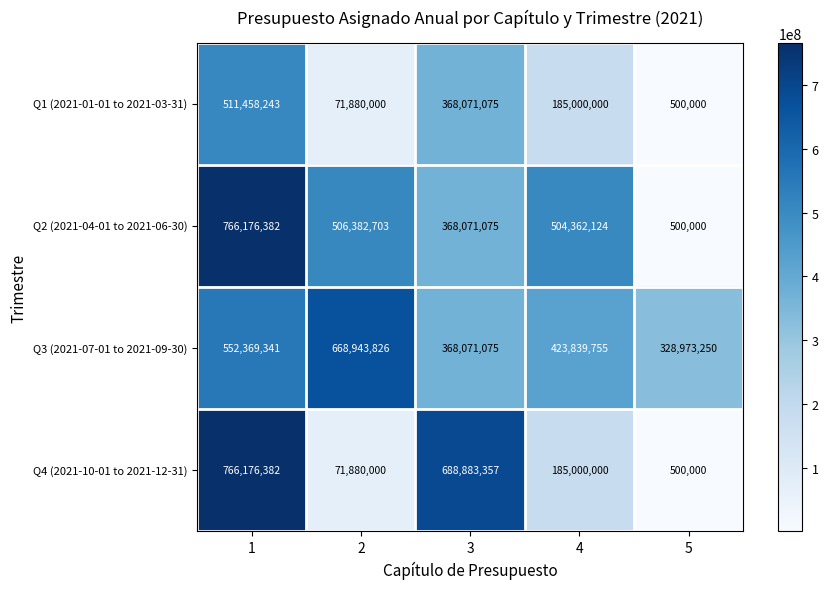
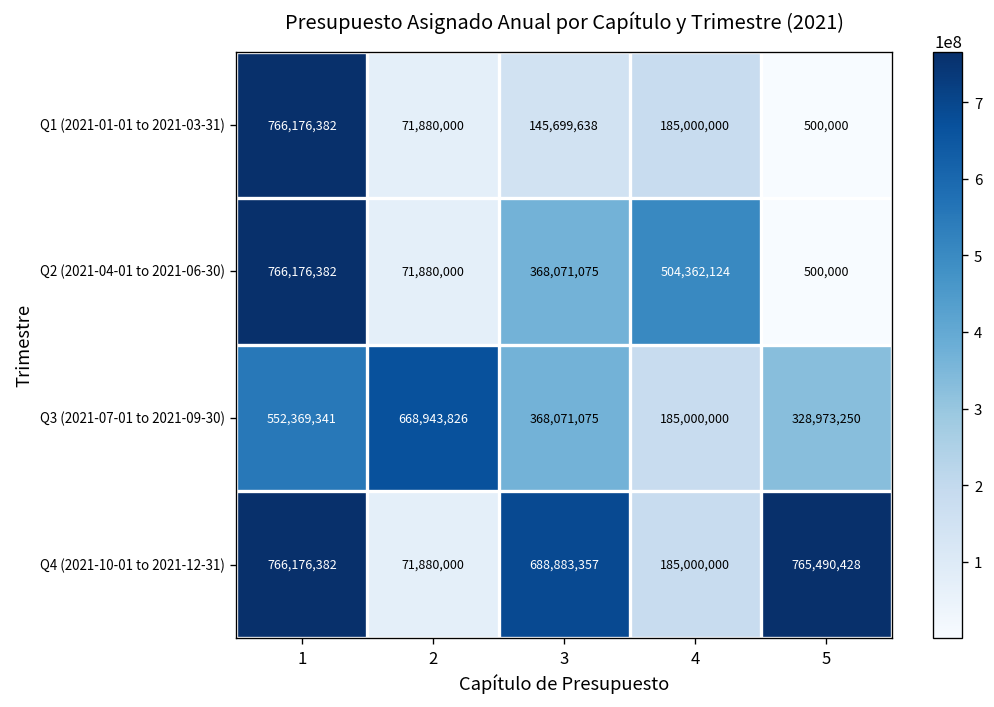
  {
    "Q1 (2021-01-01 to 2021-03-31)": {
-     "1": "511,458,243",
+     "1": "766,176,382",
      "2": "71,880,000",
-     "3": "368,071,075",
+     "3": "145,699,638",
      "4": "185,000,000",
      "5": "500,000"
    },
    "Q2 (2021-04-01 to 2021-06-30)": {
      "1": "766,176,382",
-     "2": "506,382,703",
+     "2": "71,880,000",
      "3": "368,071,075",
      "4": "504,362,124",
      "5": "500,000"
    },
    "Q3 (2021-07-01 to 2021-09-30)": {
      "1": "552,369,341",
      "2": "668,943,826",
      "3": "368,071,075",
-     "4": "423,839,755",
+     "4": "185,000,000",
      "5": "328,973,250"
    },
    "Q4 (2021-10-01 to 2021-12-31)": {
      "1": "766,176,382",
      "2": "71,880,000",
      "3": "688,883,357",
      "4": "185,000,000",
-     "5": "500,000"
+     "5": "765,490,428"
    }
  }
